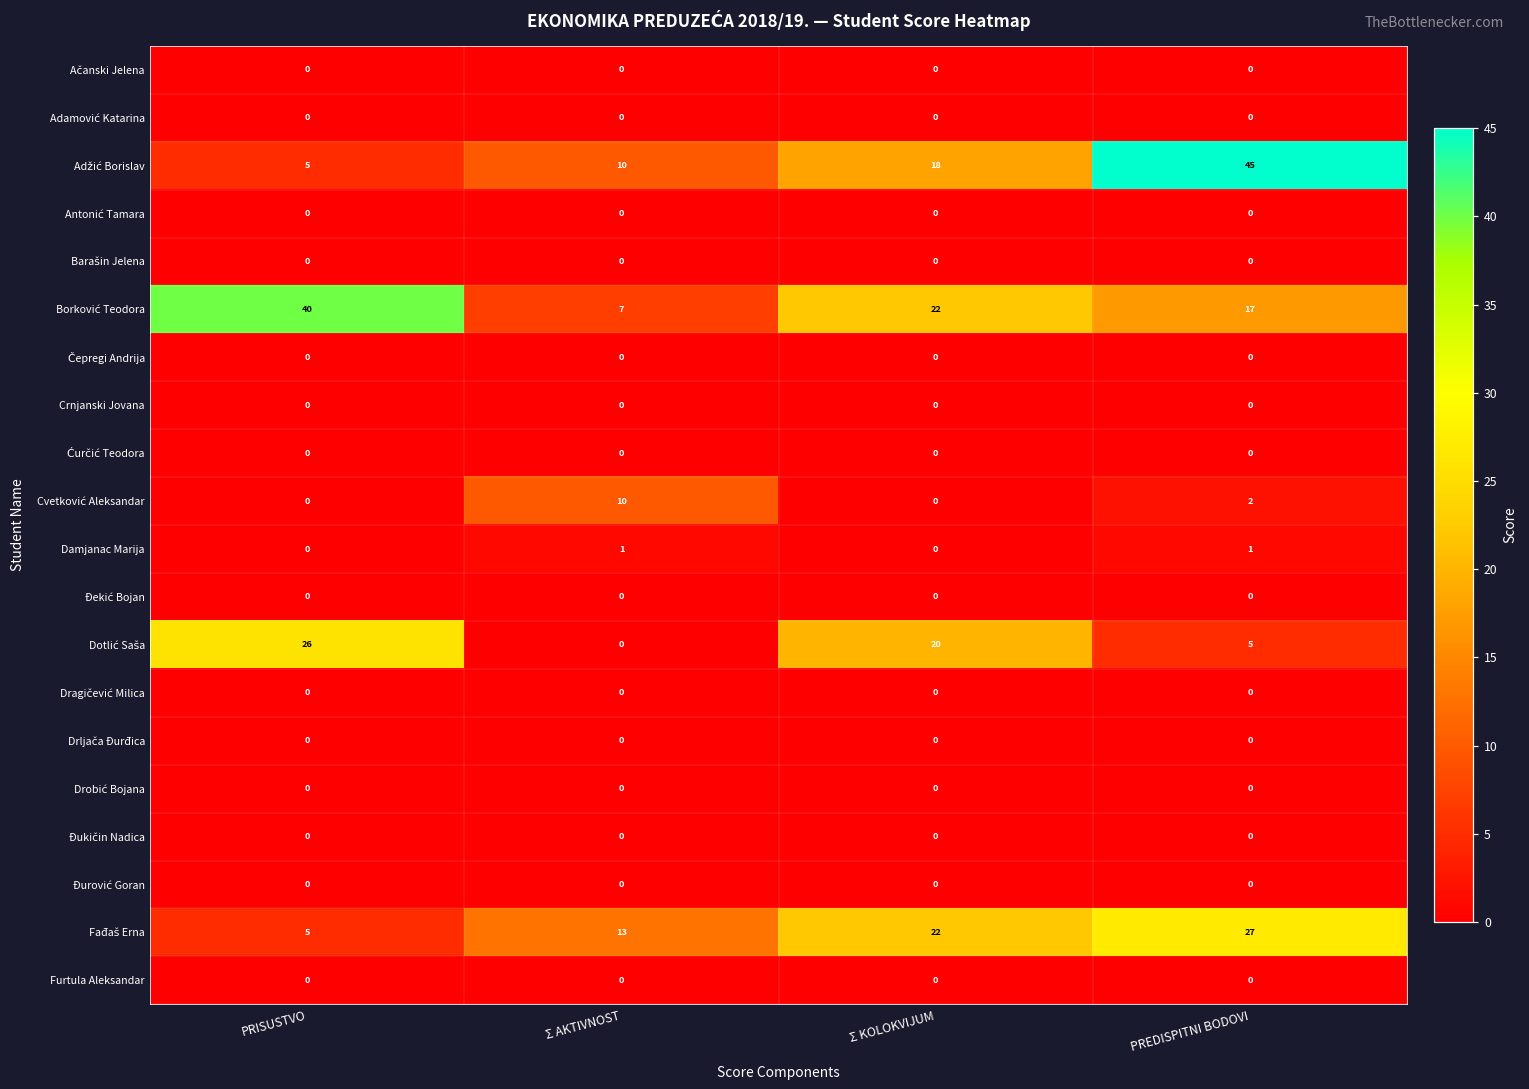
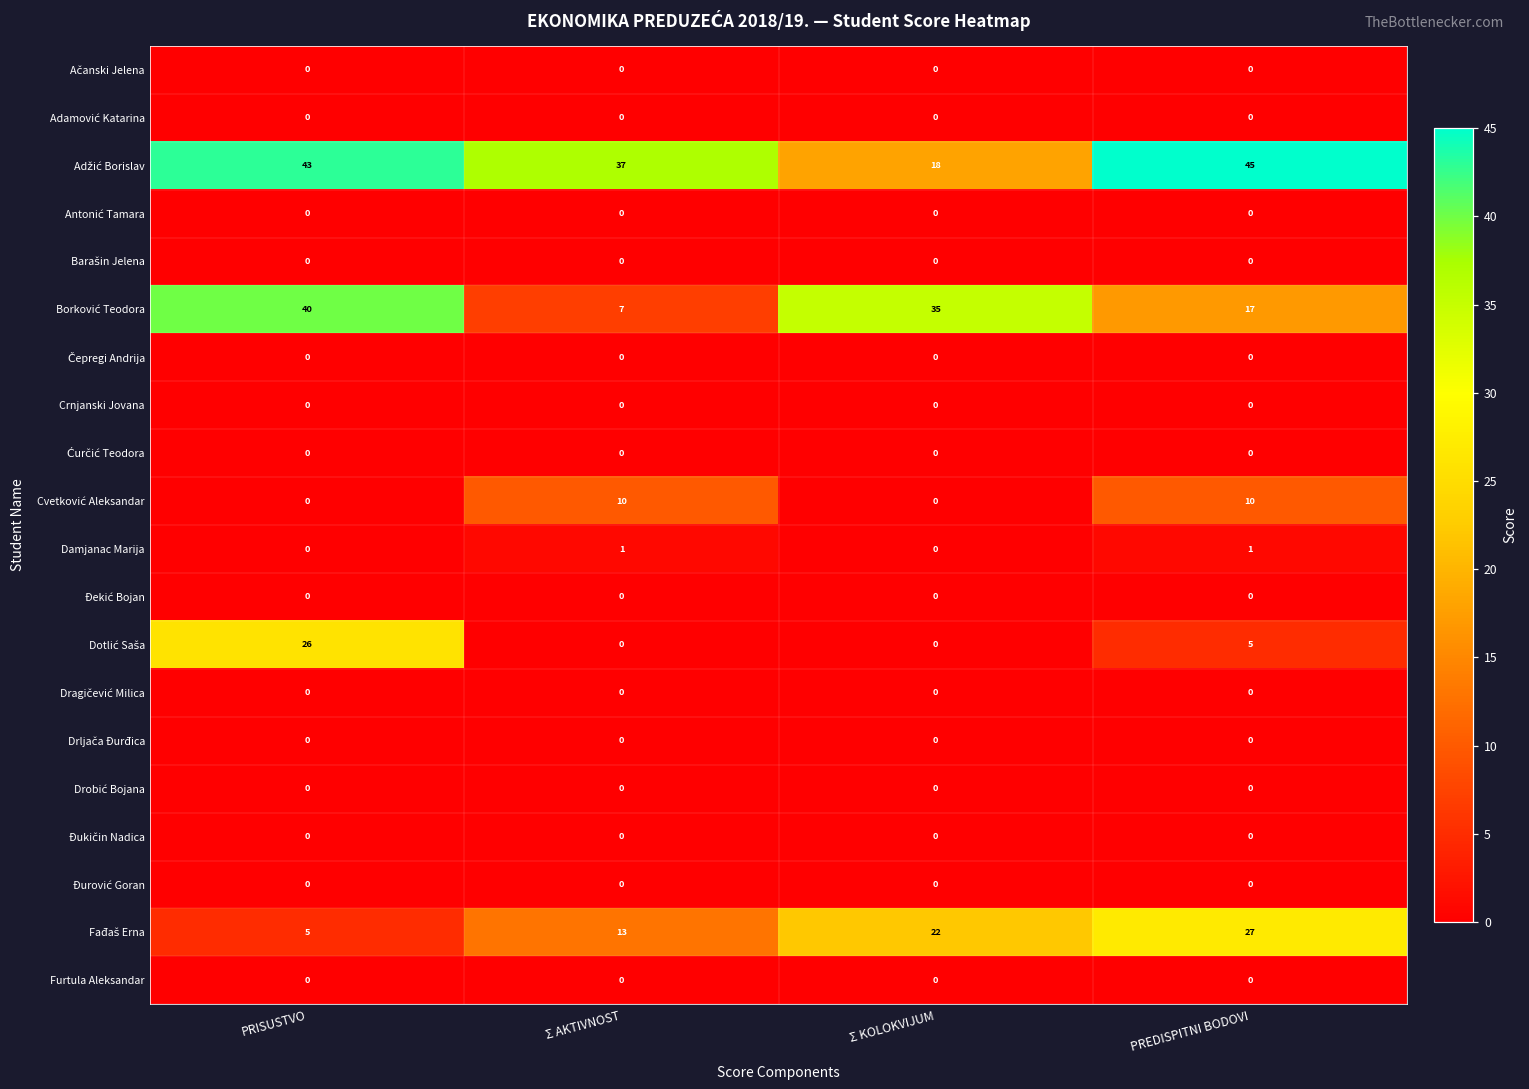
  {
    "Ačanski Jelena": {
      "PRISUSTVO": 0,
      "Σ AKTIVNOST": 0,
      "Σ KOLOKVIJUM": 0,
      "PREDISPITNI BODOVI": 0
    },
    "Adamović Katarina": {
      "PRISUSTVO": 0,
      "Σ AKTIVNOST": 0,
      "Σ KOLOKVIJUM": 0,
      "PREDISPITNI BODOVI": 0
    },
    "Adžić Borislav": {
-     "PRISUSTVO": 5,
-     "Σ AKTIVNOST": 10,
+     "PRISUSTVO": 43,
+     "Σ AKTIVNOST": 37,
      "Σ KOLOKVIJUM": 18,
      "PREDISPITNI BODOVI": 45
    },
    "Antonić Tamara": {
      "PRISUSTVO": 0,
      "Σ AKTIVNOST": 0,
      "Σ KOLOKVIJUM": 0,
      "PREDISPITNI BODOVI": 0
    },
    "Barašin Jelena": {
      "PRISUSTVO": 0,
      "Σ AKTIVNOST": 0,
      "Σ KOLOKVIJUM": 0,
      "PREDISPITNI BODOVI": 0
    },
    "Borković Teodora": {
      "PRISUSTVO": 40,
      "Σ AKTIVNOST": 7,
-     "Σ KOLOKVIJUM": 22,
+     "Σ KOLOKVIJUM": 35,
      "PREDISPITNI BODOVI": 17
    },
    "Čepregi Andrija": {
      "PRISUSTVO": 0,
      "Σ AKTIVNOST": 0,
      "Σ KOLOKVIJUM": 0,
      "PREDISPITNI BODOVI": 0
    },
    "Crnjanski Jovana": {
      "PRISUSTVO": 0,
      "Σ AKTIVNOST": 0,
      "Σ KOLOKVIJUM": 0,
      "PREDISPITNI BODOVI": 0
    },
    "Ćurčić Teodora": {
      "PRISUSTVO": 0,
      "Σ AKTIVNOST": 0,
      "Σ KOLOKVIJUM": 0,
      "PREDISPITNI BODOVI": 0
    },
    "Cvetković Aleksandar": {
      "PRISUSTVO": 0,
      "Σ AKTIVNOST": 10,
      "Σ KOLOKVIJUM": 0,
-     "PREDISPITNI BODOVI": 2
+     "PREDISPITNI BODOVI": 10
    },
    "Damjanac Marija": {
      "PRISUSTVO": 0,
      "Σ AKTIVNOST": 1,
      "Σ KOLOKVIJUM": 0,
      "PREDISPITNI BODOVI": 1
    },
    "Đekić Bojan": {
      "PRISUSTVO": 0,
      "Σ AKTIVNOST": 0,
      "Σ KOLOKVIJUM": 0,
      "PREDISPITNI BODOVI": 0
    },
    "Dotlić Saša": {
      "PRISUSTVO": 26,
      "Σ AKTIVNOST": 0,
-     "Σ KOLOKVIJUM": 20,
+     "Σ KOLOKVIJUM": 0,
      "PREDISPITNI BODOVI": 5
    },
    "Dragičević Milica": {
      "PRISUSTVO": 0,
      "Σ AKTIVNOST": 0,
      "Σ KOLOKVIJUM": 0,
      "PREDISPITNI BODOVI": 0
    },
    "Drljača Đurđica": {
      "PRISUSTVO": 0,
      "Σ AKTIVNOST": 0,
      "Σ KOLOKVIJUM": 0,
      "PREDISPITNI BODOVI": 0
    },
    "Drobić Bojana": {
      "PRISUSTVO": 0,
      "Σ AKTIVNOST": 0,
      "Σ KOLOKVIJUM": 0,
      "PREDISPITNI BODOVI": 0
    },
    "Đukičin Nadica": {
      "PRISUSTVO": 0,
      "Σ AKTIVNOST": 0,
      "Σ KOLOKVIJUM": 0,
      "PREDISPITNI BODOVI": 0
    },
    "Đurović Goran": {
      "PRISUSTVO": 0,
      "Σ AKTIVNOST": 0,
      "Σ KOLOKVIJUM": 0,
      "PREDISPITNI BODOVI": 0
    },
    "Fađaš Erna": {
      "PRISUSTVO": 5,
      "Σ AKTIVNOST": 13,
      "Σ KOLOKVIJUM": 22,
      "PREDISPITNI BODOVI": 27
    },
    "Furtula Aleksandar": {
      "PRISUSTVO": 0,
      "Σ AKTIVNOST": 0,
      "Σ KOLOKVIJUM": 0,
      "PREDISPITNI BODOVI": 0
    }
  }
